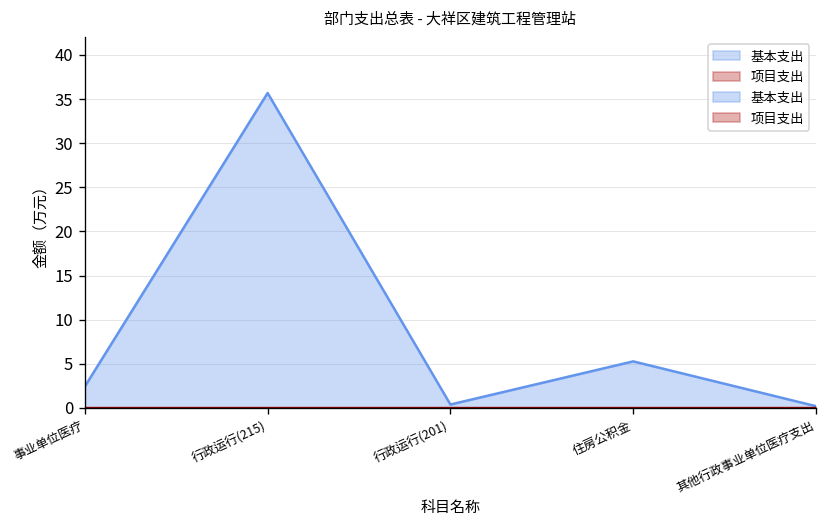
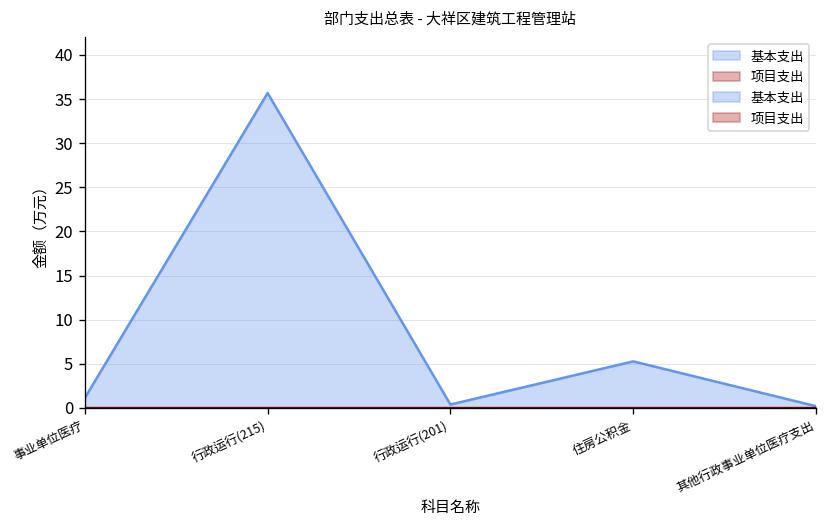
  {
    "基本支出": {
-     "事业单位医疗": 2,
+     "事业单位医疗": 1,
      "行政运行(215)": 36,
      "行政运行(201)": 0,
      "住房公积金": 5
    },
    "项目支出": {
      "事业单位医疗": 0,
      "行政运行(215)": 0,
      "行政运行(201)": 0,
      "住房公积金": 0
    }
  }
